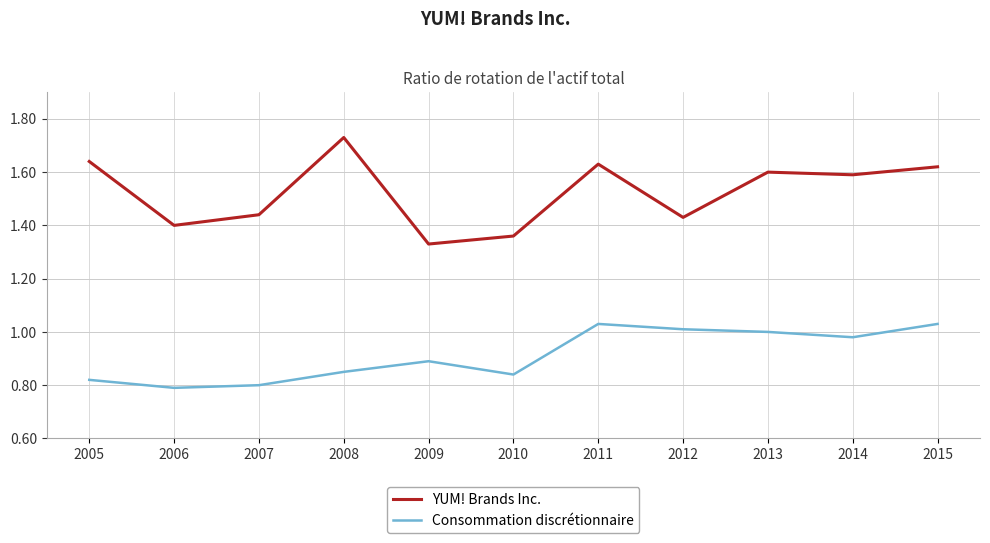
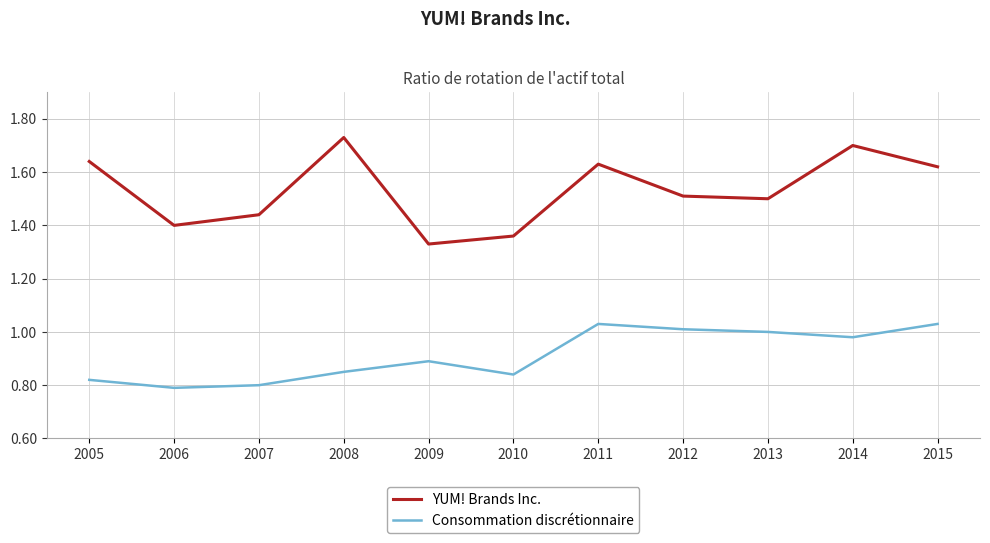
  {
    "YUM! Brands Inc.": {
      "2005": 1.64,
      "2006": 1.40,
      "2007": 1.44,
      "2008": 1.73,
      "2009": 1.33,
      "2010": 1.36,
      "2011": 1.63,
-     "2012": 1.43,
-     "2013": 1.6,
-     "2014": 1.59,
+     "2012": 1.51,
+     "2013": 1.5,
+     "2014": 1.70,
      "2015": 1.62
    },
    "Consommation discrétionnaire": {
      "2005": 0.82,
      "2006": 0.79,
      "2007": 0.80,
      "2008": 0.85,
      "2009": 0.89,
      "2010": 0.84,
      "2011": 1.03,
      "2012": 1.01,
      "2013": 1.00,
      "2014": 0.98,
      "2015": 1.03
    }
  }
